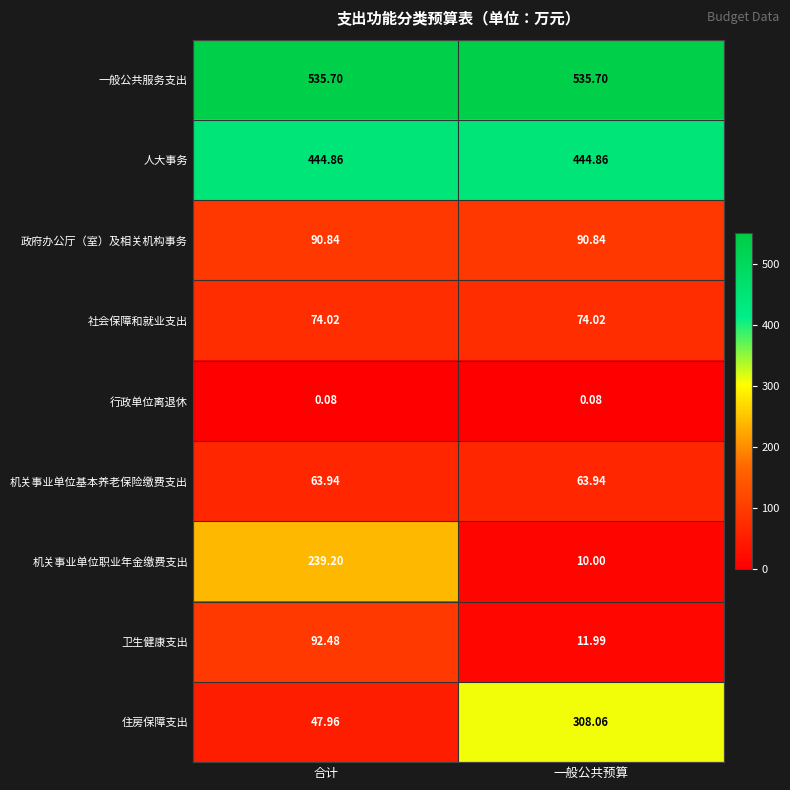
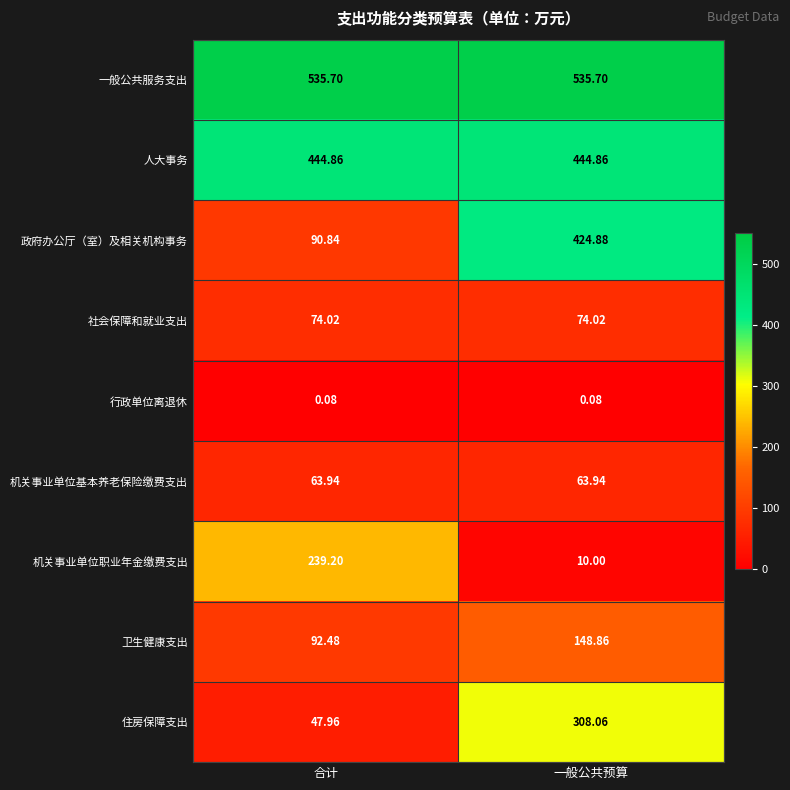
  {
    "一般公共服务支出": {
      "合计": 535.70,
      "一般公共预算": 535.70
    },
    "人大事务": {
      "合计": 444.86,
      "一般公共预算": 444.86
    },
    "政府办公厅（室）及相关机构事务": {
      "合计": 90.84,
-     "一般公共预算": 90.84
+     "一般公共预算": 424.88
    },
    "社会保障和就业支出": {
      "合计": 74.02,
      "一般公共预算": 74.02
    },
    "行政单位离退休": {
      "合计": 0.08,
      "一般公共预算": 0.08
    },
    "机关事业单位基本养老保险缴费支出": {
      "合计": 63.94,
      "一般公共预算": 63.94
    },
    "机关事业单位职业年金缴费支出": {
      "合计": 239.20,
      "一般公共预算": 10.00
    },
    "卫生健康支出": {
      "合计": 92.48,
-     "一般公共预算": 11.99
+     "一般公共预算": 148.86
    },
    "住房保障支出": {
      "合计": 47.96,
      "一般公共预算": 308.06
    }
  }
